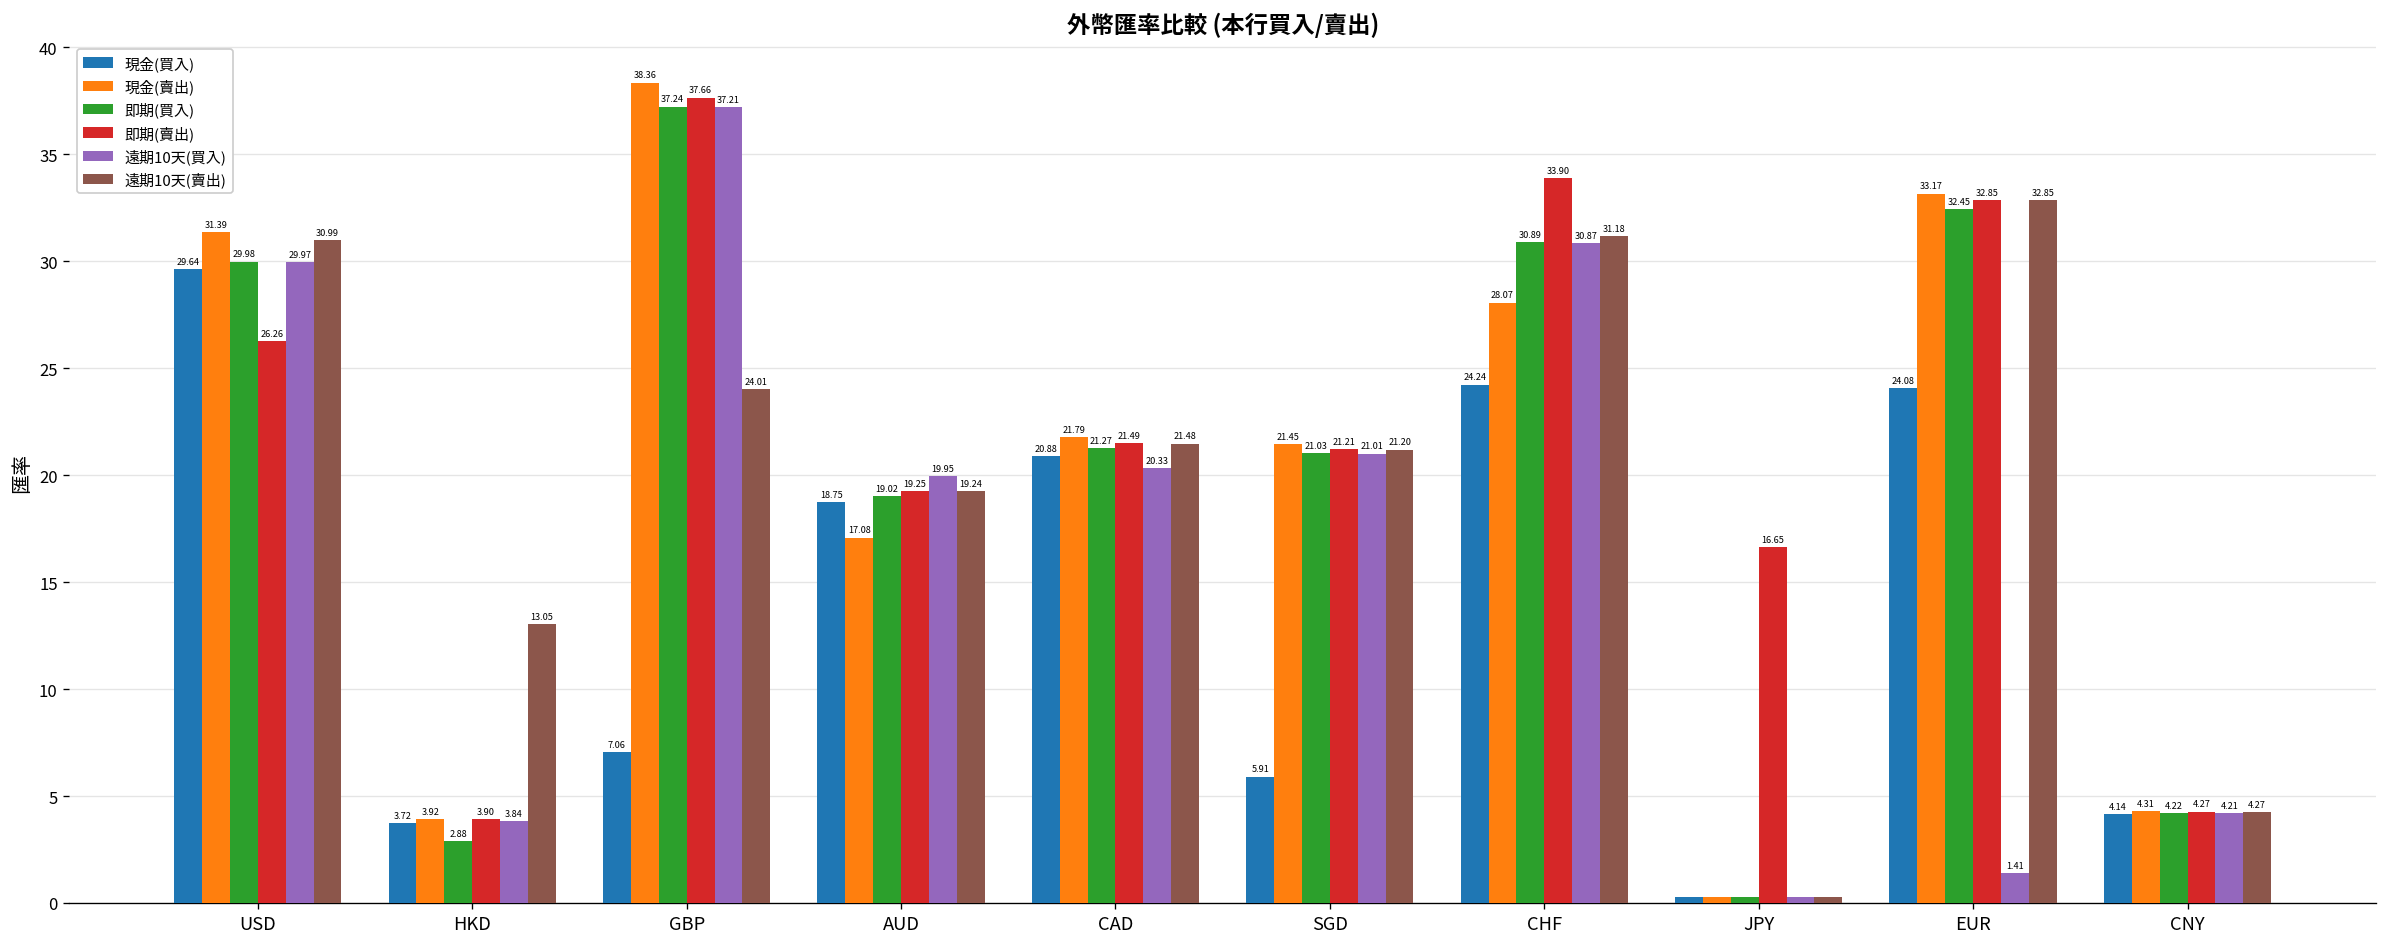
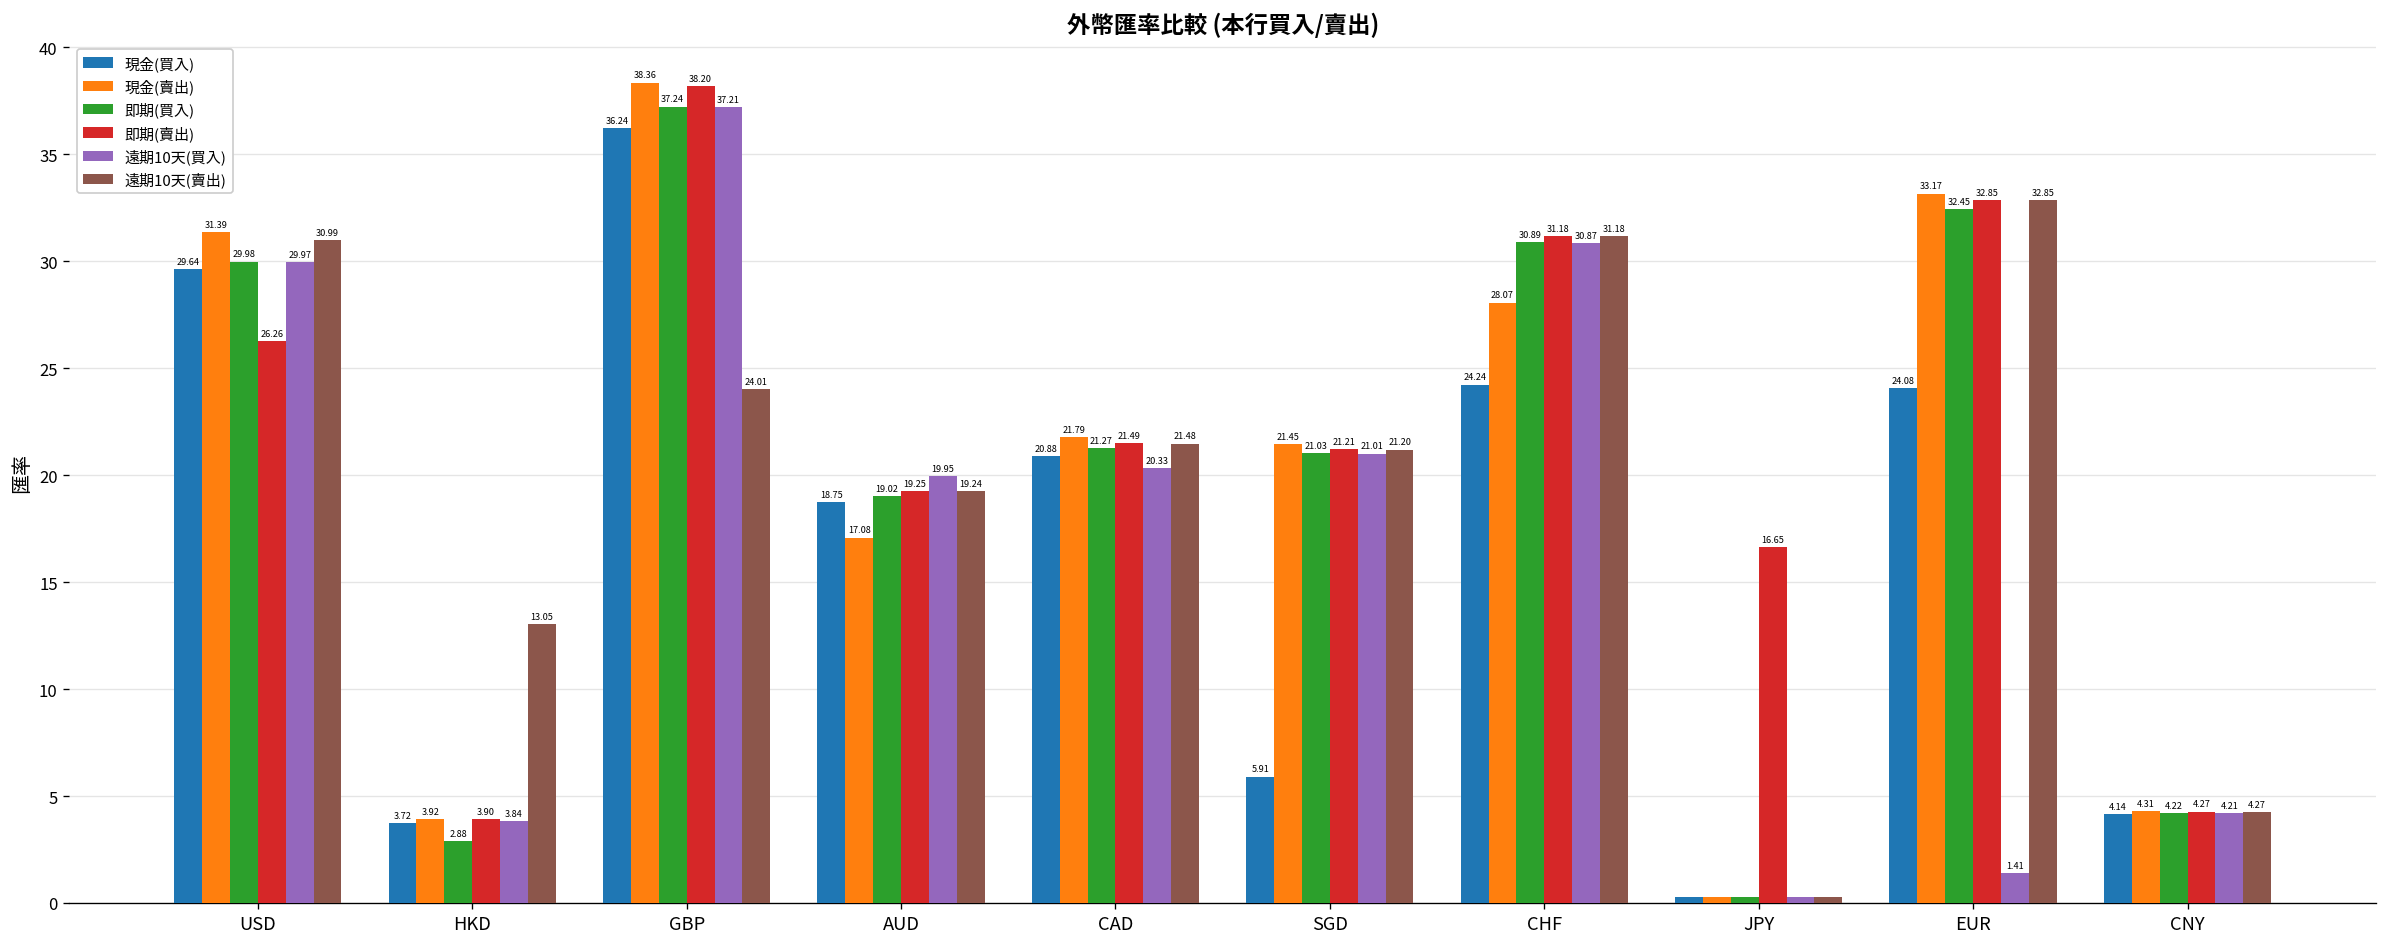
  {
    "現金(買入)": {
      "USD": 29.64,
      "HKD": 3.72,
-     "GBP": 7.06,
+     "GBP": 36.24,
      "AUD": 18.75,
      "CAD": 20.88,
      "SGD": 5.91,
      "CHF": 24.24,
      "EUR": 24.08,
      "CNY": 4.14
    },
    "現金(賣出)": {
      "USD": 31.39,
      "HKD": 3.92,
      "GBP": 38.36,
      "AUD": 17.08,
      "CAD": 21.79,
      "SGD": 21.45,
      "CHF": 28.07,
      "EUR": 33.17,
      "CNY": 4.31
    },
    "即期(買入)": {
      "USD": 29.98,
      "HKD": 2.88,
      "GBP": 37.24,
      "AUD": 19.02,
      "CAD": 21.27,
      "SGD": 21.03,
      "CHF": 30.89,
      "EUR": 32.45,
      "CNY": 4.22
    },
    "即期(賣出)": {
      "USD": 26.26,
      "HKD": 3.90,
-     "GBP": 37.66,
+     "GBP": 38.20,
      "AUD": 19.25,
      "CAD": 21.49,
      "SGD": 21.21,
-     "CHF": 33.90,
+     "CHF": 31.18,
      "JPY": 16.65,
      "EUR": 32.85,
      "CNY": 4.27
    },
    "遠期10天(買入)": {
      "USD": 29.97,
      "HKD": 3.84,
      "GBP": 37.21,
      "AUD": 19.95,
      "CAD": 20.33,
      "SGD": 21.01,
      "CHF": 30.87,
      "EUR": 1.41,
      "CNY": 4.21
    },
    "遠期10天(賣出)": {
      "USD": 30.99,
      "HKD": 13.05,
      "GBP": 24.01,
      "AUD": 19.24,
      "CAD": 21.48,
      "SGD": 21.20,
      "CHF": 31.18,
      "EUR": 32.85,
      "CNY": 4.27
    }
  }
